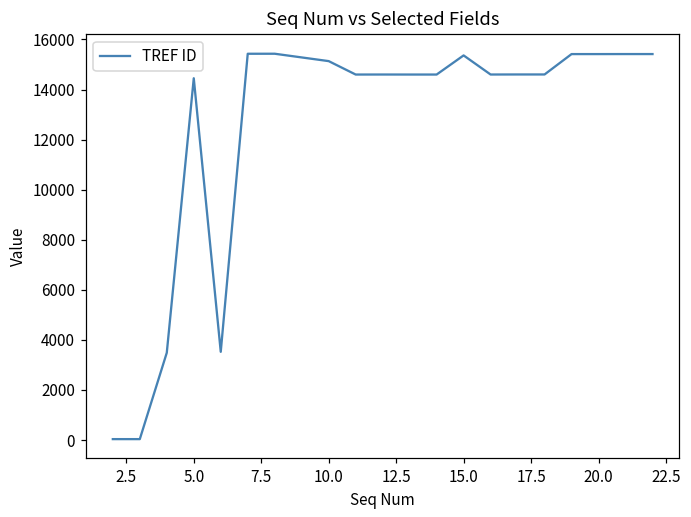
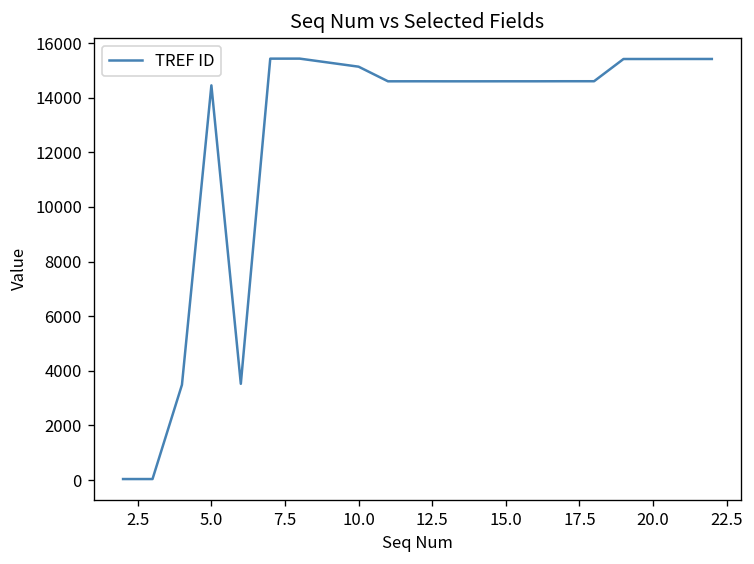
  {
    "5.0": 14500,
    "10.0": 15100,
-   "15.0": 15400,
+   "15.0": 14600,
    "20.0": 15400
  }
